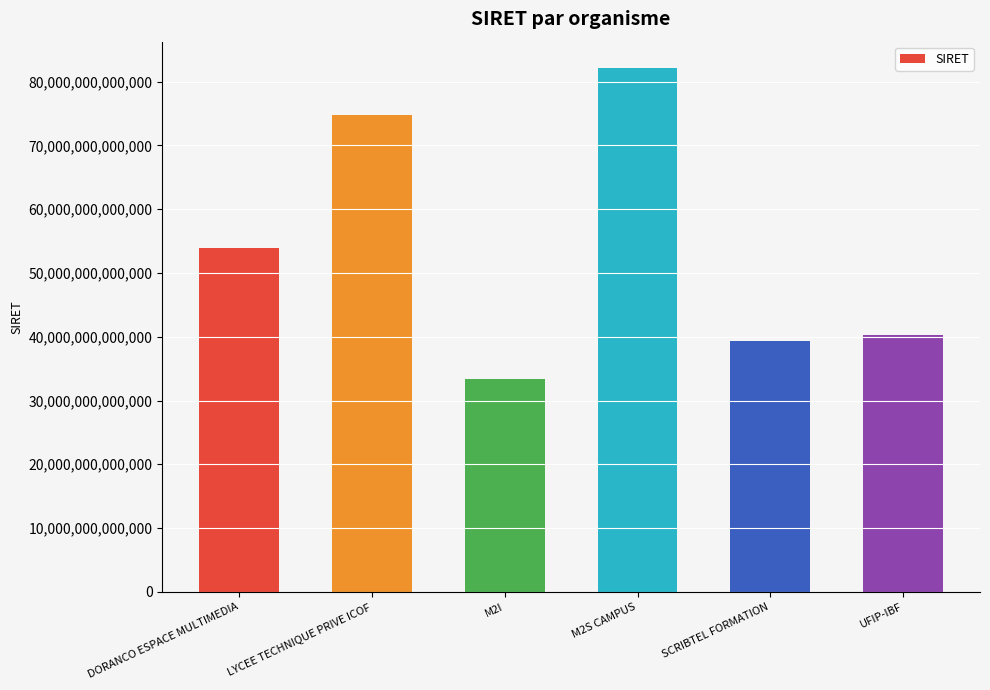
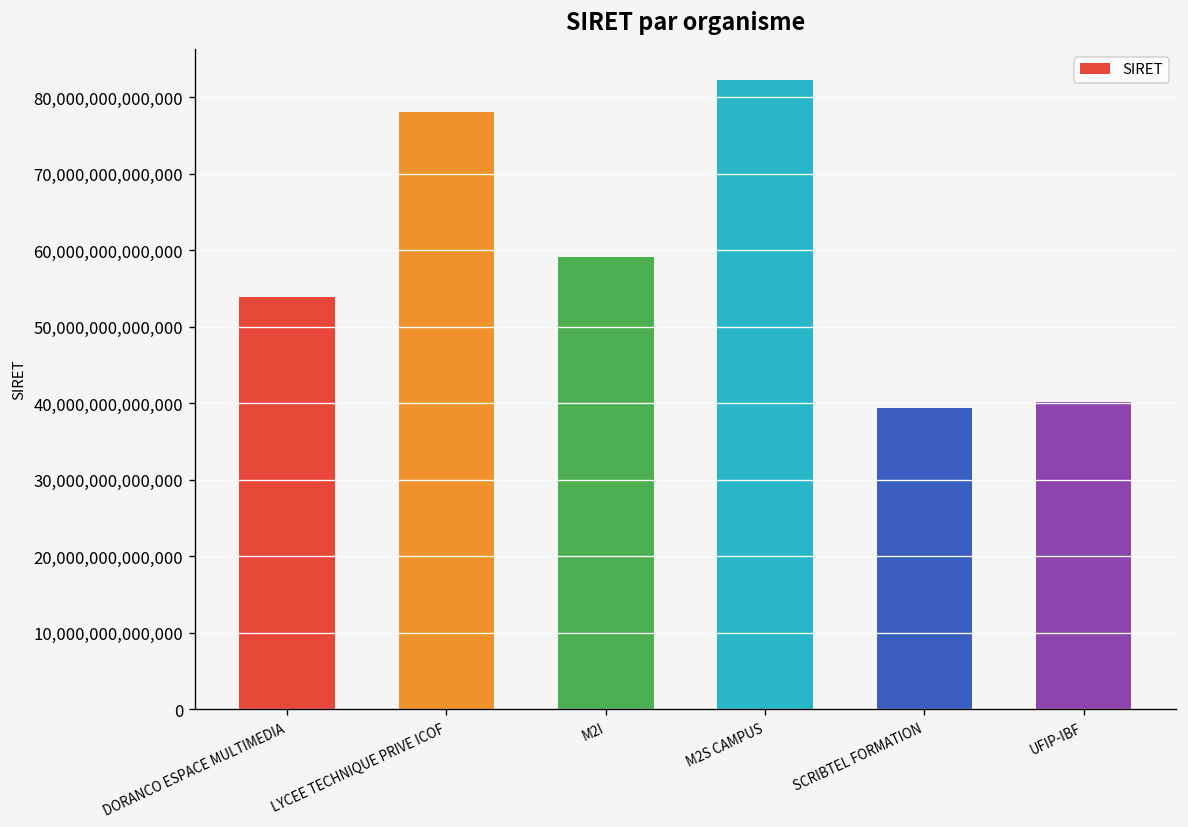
  {
    "DORANCO ESPACE MULTIMEDIA": "54,000,000,000,000",
-   "LYCEE TECHNIQUE PRIVE ICOF": "75,000,000,000,000",
-   "M2I": "33,000,000,000,000",
+   "LYCEE TECHNIQUE PRIVE ICOF": "78,000,000,000,000",
+   "M2I": "59,000,000,000,000",
    "M2S CAMPUS": "82,000,000,000,000",
    "SCRIBTEL FORMATION": "39,000,000,000,000",
    "UFIP-IBF": "40,000,000,000,000"
  }
